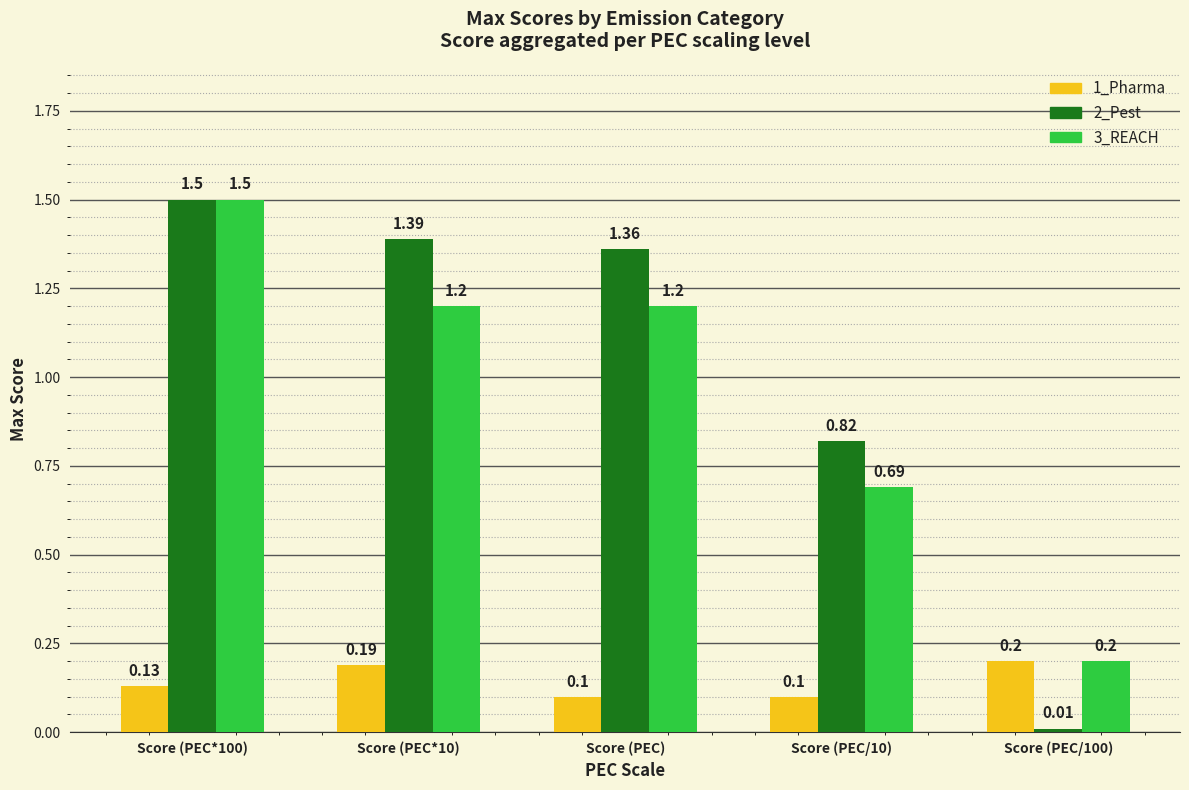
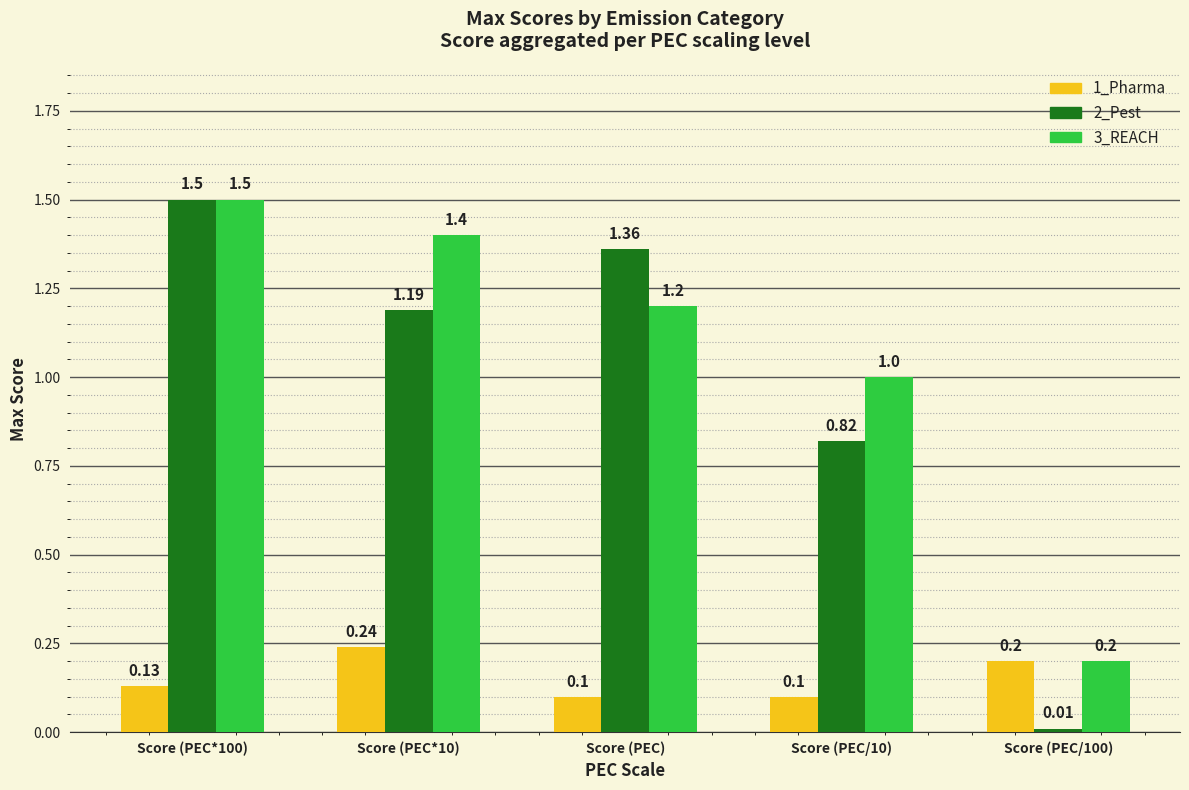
  {
    "1_Pharma": {
      "Score (PEC*100)": 0.13,
-     "Score (PEC*10)": 0.19,
+     "Score (PEC*10)": 0.24,
      "Score (PEC)": 0.1,
      "Score (PEC/10)": 0.1,
      "Score (PEC/100)": 0.2
    },
    "2_Pest": {
      "Score (PEC*100)": 1.5,
-     "Score (PEC*10)": 1.39,
+     "Score (PEC*10)": 1.19,
      "Score (PEC)": 1.36,
      "Score (PEC/10)": 0.82,
      "Score (PEC/100)": 0.01
    },
    "3_REACH": {
      "Score (PEC*100)": 1.5,
-     "Score (PEC*10)": 1.2,
+     "Score (PEC*10)": 1.4,
      "Score (PEC)": 1.2,
-     "Score (PEC/10)": 0.69,
+     "Score (PEC/10)": 1.0,
      "Score (PEC/100)": 0.2
    }
  }
